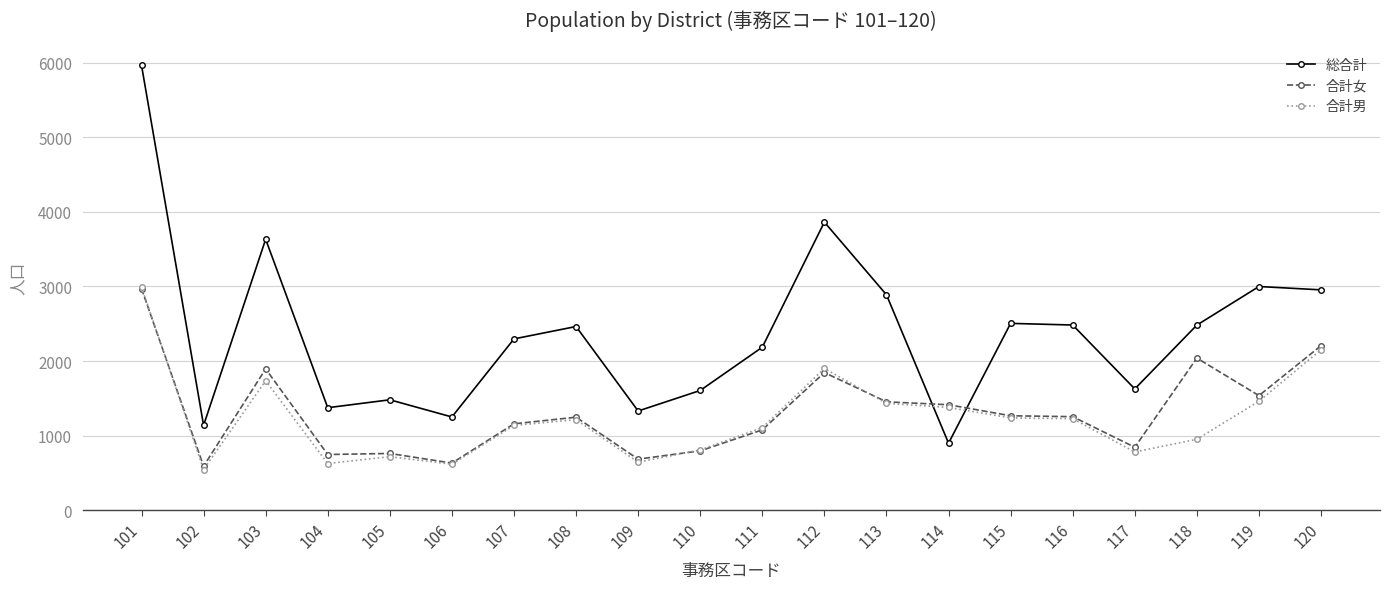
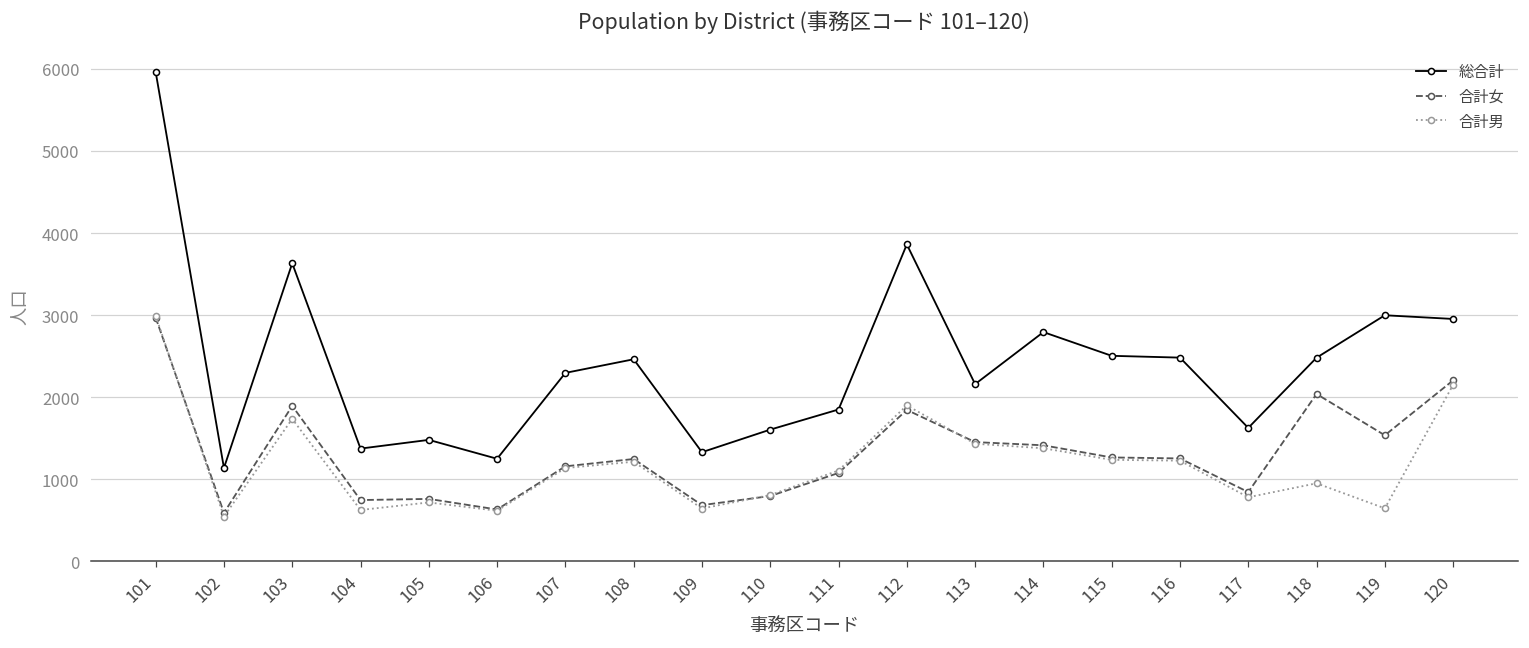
  {
    "総合計": {
      "101": 6000,
      "102": 1100,
      "103": 3600,
      "104": 1400,
      "105": 1500,
      "106": 1300,
      "107": 2300,
      "108": 2500,
      "109": 1300,
      "110": 1600,
-     "111": 2200,
+     "111": 1900,
      "112": 3900,
-     "113": 2900,
-     "114": 900,
+     "113": 2200,
+     "114": 2800,
      "115": 2500,
      "116": 2500,
      "117": 1600,
      "118": 2500,
      "119": 3000,
      "120": 3000
    },
    "合計女": {
      "102": 600,
      "103": 1900,
      "104": 700,
      "105": 800,
      "109": 700,
      "112": 1800,
      "114": 1400,
      "117": 800,
      "118": 2000,
      "119": 1500,
      "120": 2200
    },
    "合計男": {
      "102": 500,
      "103": 1700,
      "104": 600,
      "105": 700,
      "109": 600,
      "112": 1900,
      "114": 1400,
      "117": 800,
      "118": 1000,
-     "119": 1500,
+     "119": 600,
      "120": 2200
    }
  }
